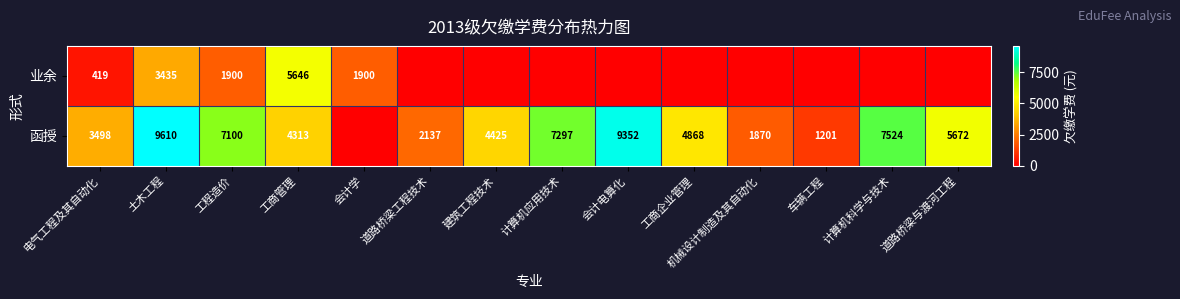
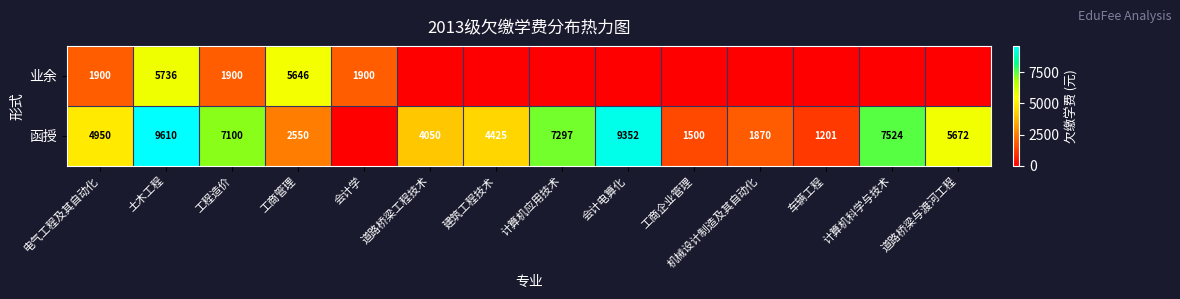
  {
    "业余": {
-     "电气工程及其自动化": 419,
-     "土木工程": 3435,
+     "电气工程及其自动化": 1900,
+     "土木工程": 5736,
      "工程造价": 1900,
      "工商管理": 5646,
      "会计学": 1900
    },
    "函授": {
-     "电气工程及其自动化": 3498,
+     "电气工程及其自动化": 4950,
      "土木工程": 9610,
      "工程造价": 7100,
-     "工商管理": 4313,
-     "道路桥梁工程技术": 2137,
+     "工商管理": 2550,
+     "道路桥梁工程技术": 4050,
      "建筑工程技术": 4425,
      "计算机应用技术": 7297,
      "会计电算化": 9352,
-     "工商企业管理": 4868,
+     "工商企业管理": 1500,
      "机械设计制造及其自动化": 1870,
      "车辆工程": 1201,
      "计算机科学与技术": 7524,
      "道路桥梁与渡河工程": 5672
    }
  }
